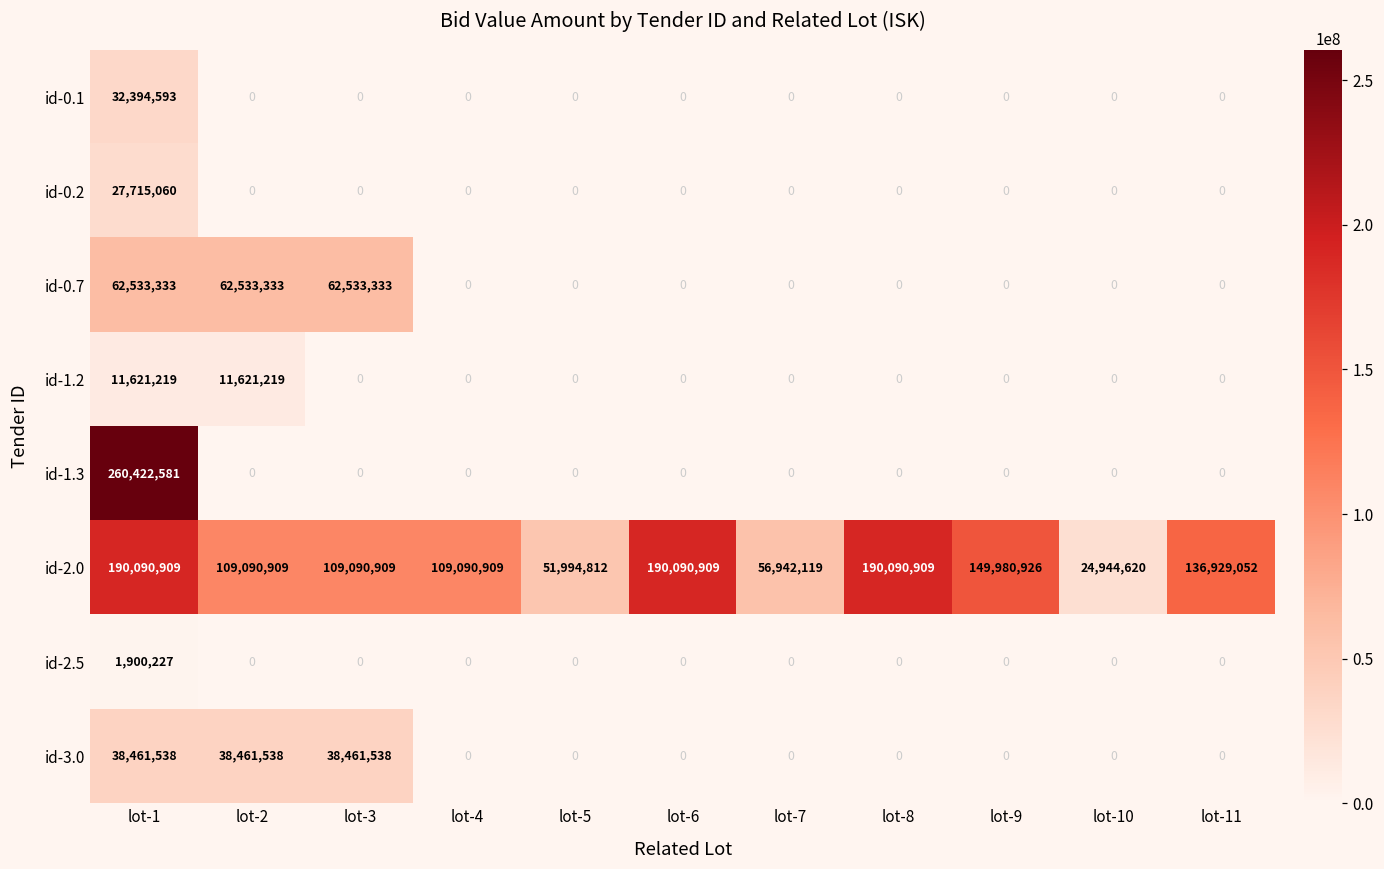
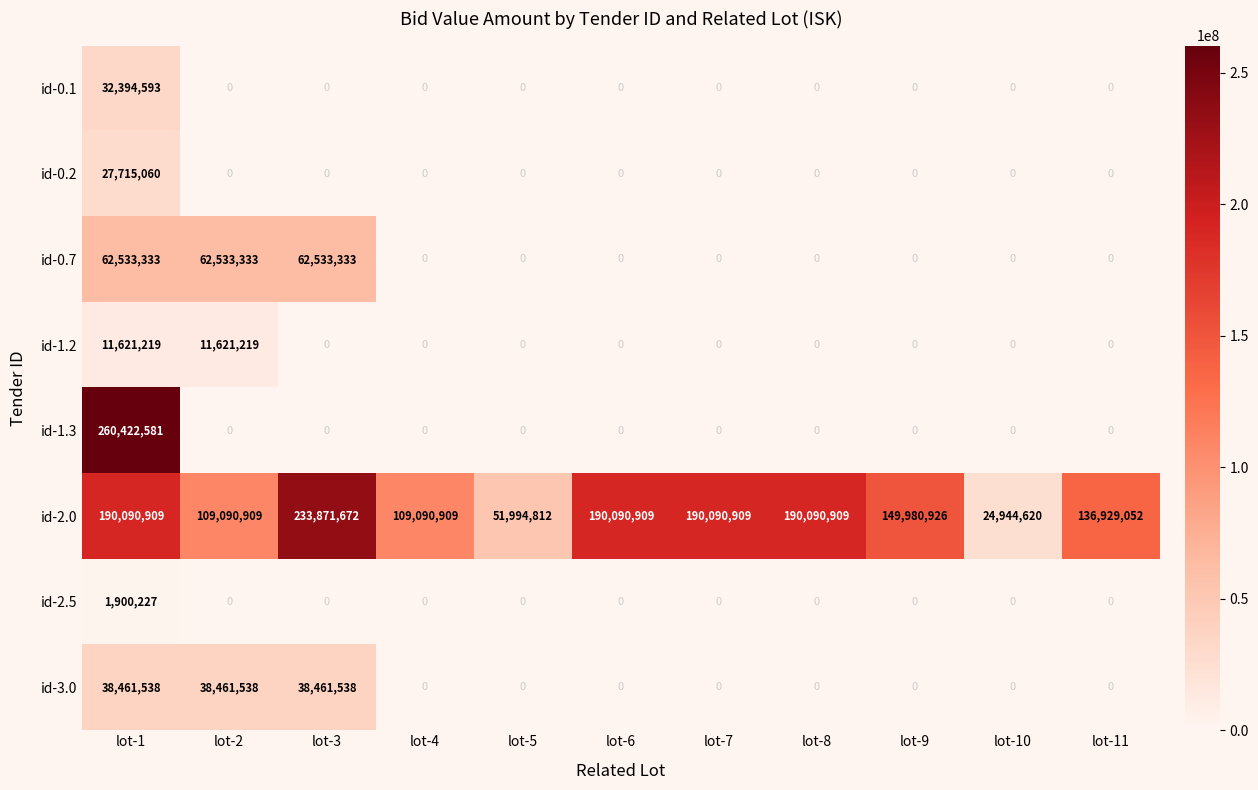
  {
    "id-0.1": {
      "lot-1": "32,394,593",
      "lot-2": "0",
      "lot-3": "0",
      "lot-4": "0",
      "lot-5": "0",
      "lot-6": "0",
      "lot-7": "0",
      "lot-8": "0",
      "lot-9": "0",
      "lot-10": "0",
      "lot-11": "0"
    },
    "id-0.2": {
      "lot-1": "27,715,060",
      "lot-2": "0",
      "lot-3": "0",
      "lot-4": "0",
      "lot-5": "0",
      "lot-6": "0",
      "lot-7": "0",
      "lot-8": "0",
      "lot-9": "0",
      "lot-10": "0",
      "lot-11": "0"
    },
    "id-0.7": {
      "lot-1": "62,533,333",
      "lot-2": "62,533,333",
      "lot-3": "62,533,333",
      "lot-4": "0",
      "lot-5": "0",
      "lot-6": "0",
      "lot-7": "0",
      "lot-8": "0",
      "lot-9": "0",
      "lot-10": "0",
      "lot-11": "0"
    },
    "id-1.2": {
      "lot-1": "11,621,219",
      "lot-2": "11,621,219",
      "lot-3": "0",
      "lot-4": "0",
      "lot-5": "0",
      "lot-6": "0",
      "lot-7": "0",
      "lot-8": "0",
      "lot-9": "0",
      "lot-10": "0",
      "lot-11": "0"
    },
    "id-1.3": {
      "lot-1": "260,422,581",
      "lot-2": "0",
      "lot-3": "0",
      "lot-4": "0",
      "lot-5": "0",
      "lot-6": "0",
      "lot-7": "0",
      "lot-8": "0",
      "lot-9": "0",
      "lot-10": "0",
      "lot-11": "0"
    },
    "id-2.0": {
      "lot-1": "190,090,909",
      "lot-2": "109,090,909",
-     "lot-3": "109,090,909",
+     "lot-3": "233,871,672",
      "lot-4": "109,090,909",
      "lot-5": "51,994,812",
      "lot-6": "190,090,909",
-     "lot-7": "56,942,119",
+     "lot-7": "190,090,909",
      "lot-8": "190,090,909",
      "lot-9": "149,980,926",
      "lot-10": "24,944,620",
      "lot-11": "136,929,052"
    },
    "id-2.5": {
      "lot-1": "1,900,227",
      "lot-2": "0",
      "lot-3": "0",
      "lot-4": "0",
      "lot-5": "0",
      "lot-6": "0",
      "lot-7": "0",
      "lot-8": "0",
      "lot-9": "0",
      "lot-10": "0",
      "lot-11": "0"
    },
    "id-3.0": {
      "lot-1": "38,461,538",
      "lot-2": "38,461,538",
      "lot-3": "38,461,538",
      "lot-4": "0",
      "lot-5": "0",
      "lot-6": "0",
      "lot-7": "0",
      "lot-8": "0",
      "lot-9": "0",
      "lot-10": "0",
      "lot-11": "0"
    }
  }
